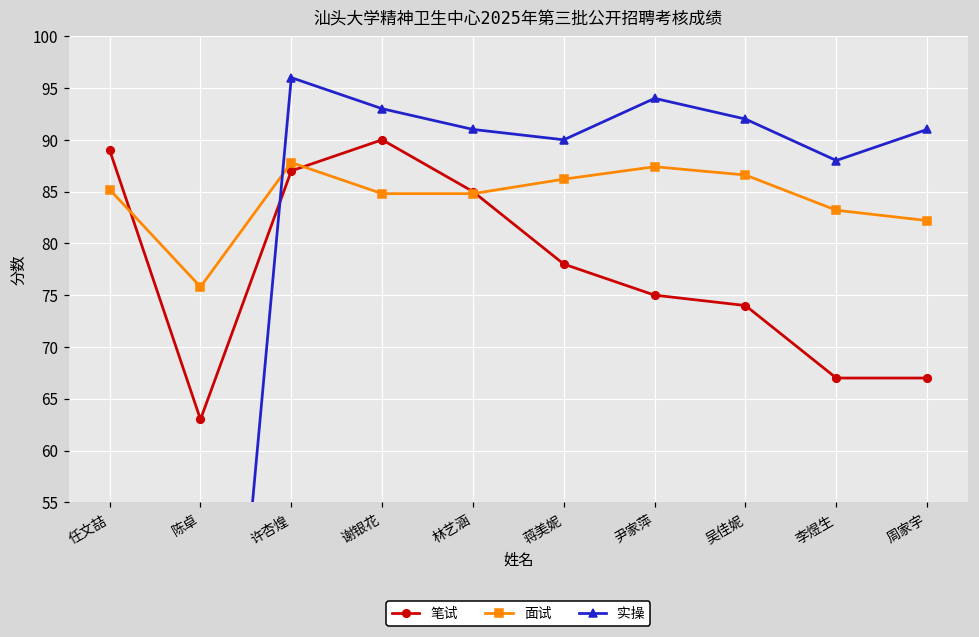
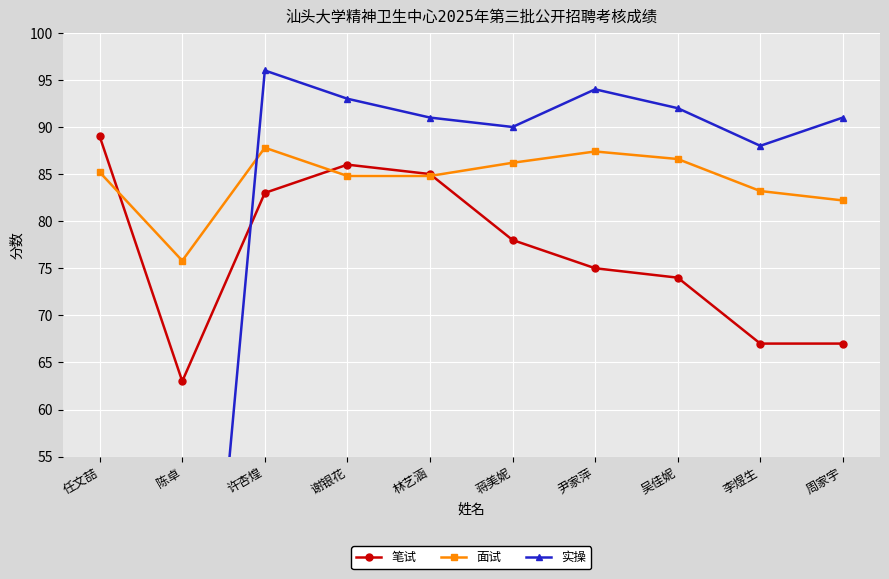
  {
    "笔试": {
      "任文喆": 89,
      "陈卓": 63,
-     "许杏煌": 87,
-     "谢银花": 90,
+     "许杏煌": 83,
+     "谢银花": 86,
      "蒋美妮": 78,
      "尹家萍": 75,
      "吴佳妮": 74,
      "李煜生": 67,
      "周家宇": 67
    },
    "面试": {
      "任文喆": 85,
      "陈卓": 76,
      "许杏煌": 88,
      "谢银花": 85,
      "蒋美妮": 86,
      "尹家萍": 87,
      "吴佳妮": 87,
      "李煜生": 83,
      "周家宇": 82
    },
    "实操": {
      "许杏煌": 96,
      "谢银花": 93,
      "林艺涵": 91,
      "蒋美妮": 90,
      "尹家萍": 94,
      "吴佳妮": 92,
      "李煜生": 88,
      "周家宇": 91
    }
  }
